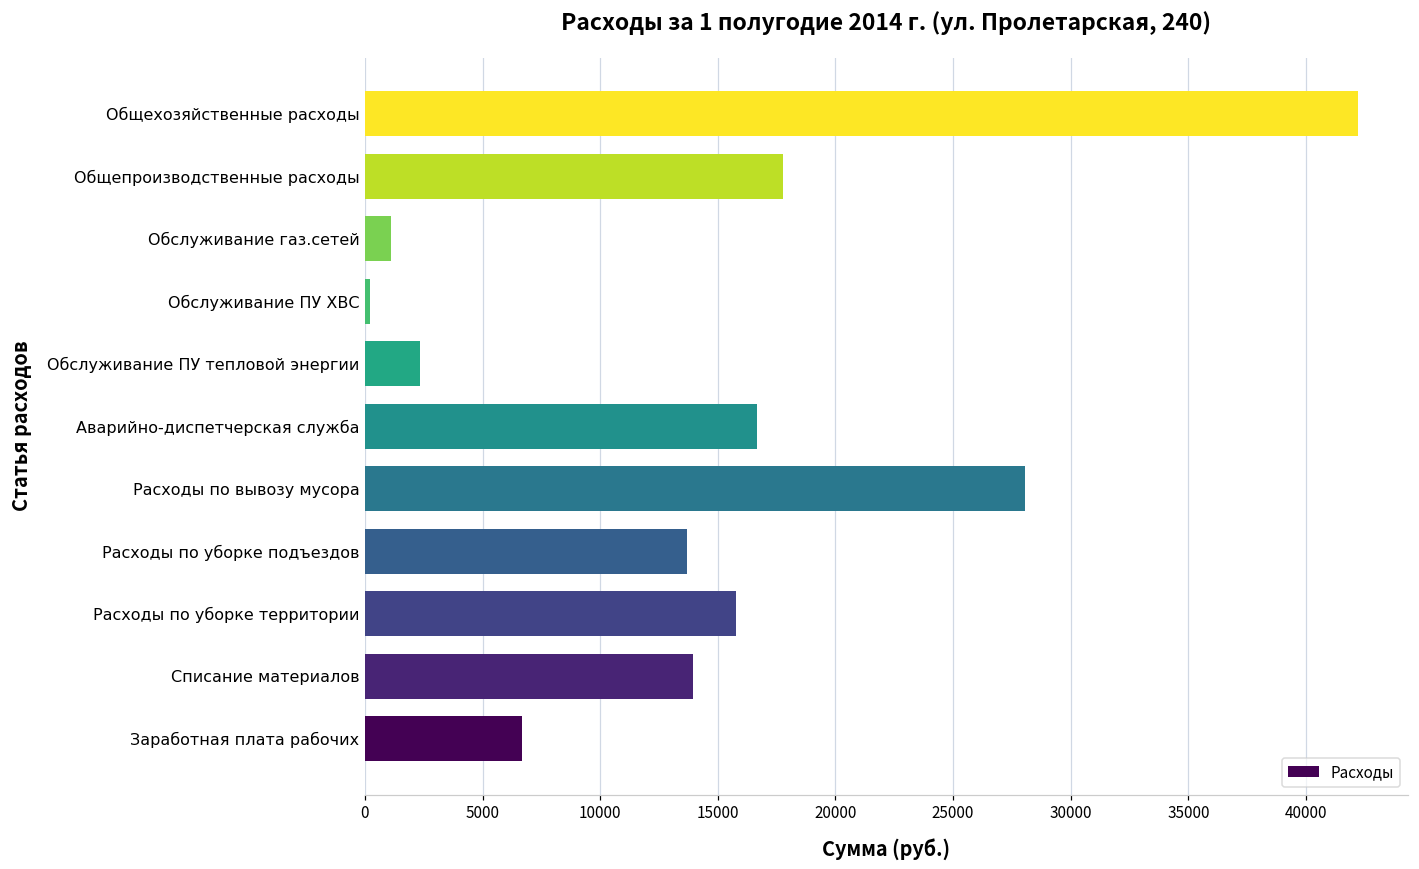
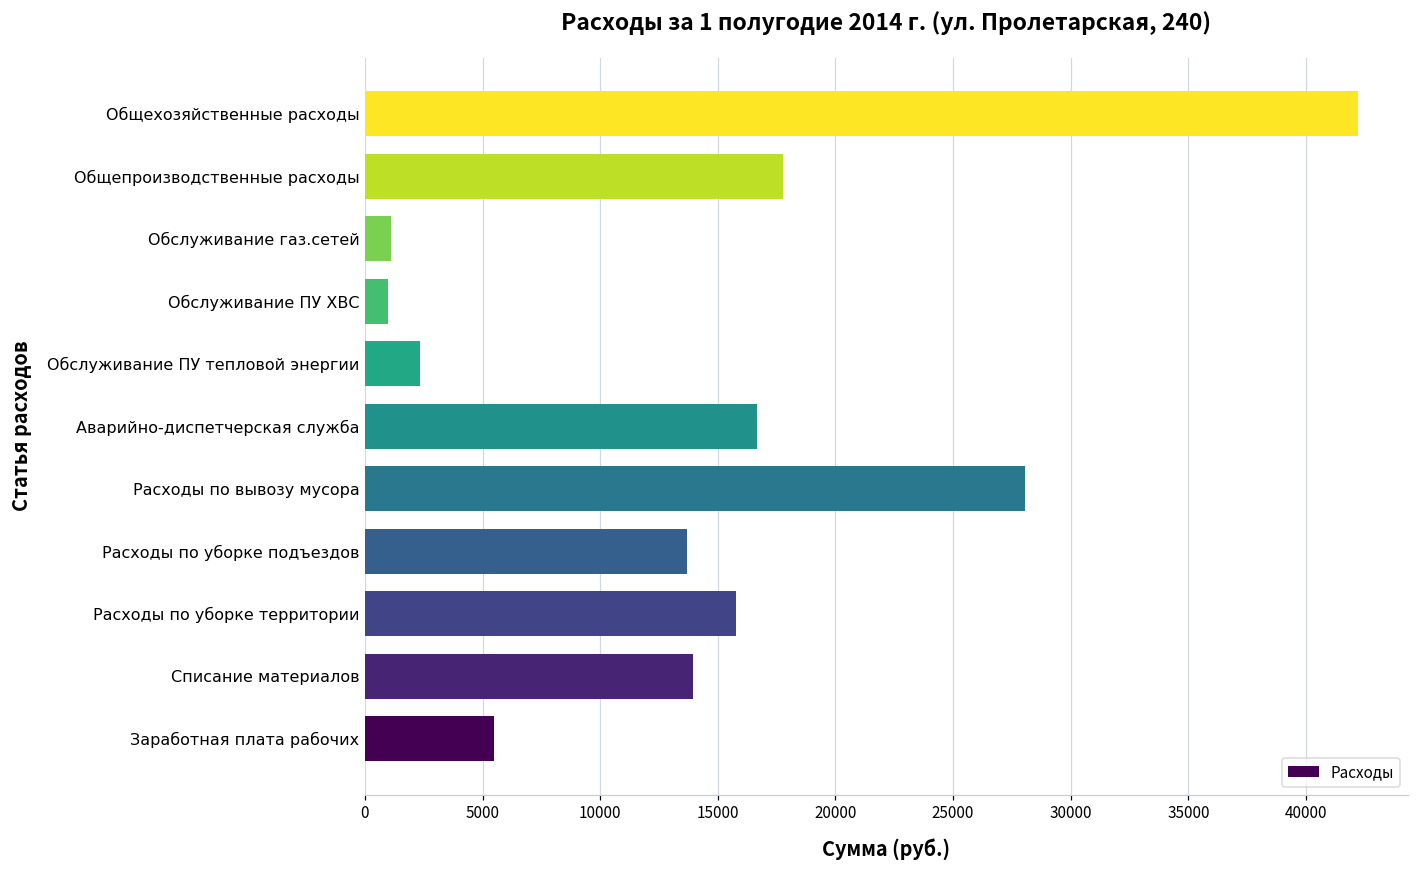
  {
    "Общехозяйственные расходы": 42200,
    "Общепроизводственные расходы": 17800,
    "Обслуживание газ.сетей": 1100,
-   "Обслуживание ПУ ХВС": 200,
+   "Обслуживание ПУ ХВС": 1000,
    "Обслуживание ПУ тепловой энергии": 2300,
    "Аварийно-диспетчерская служба": 16700,
    "Расходы по вывозу мусора": 28000,
    "Расходы по уборке подъездов": 13700,
    "Расходы по уборке территории": 15800,
    "Списание материалов": 13900,
-   "Заработная плата рабочих": 6700
+   "Заработная плата рабочих": 5500
  }
